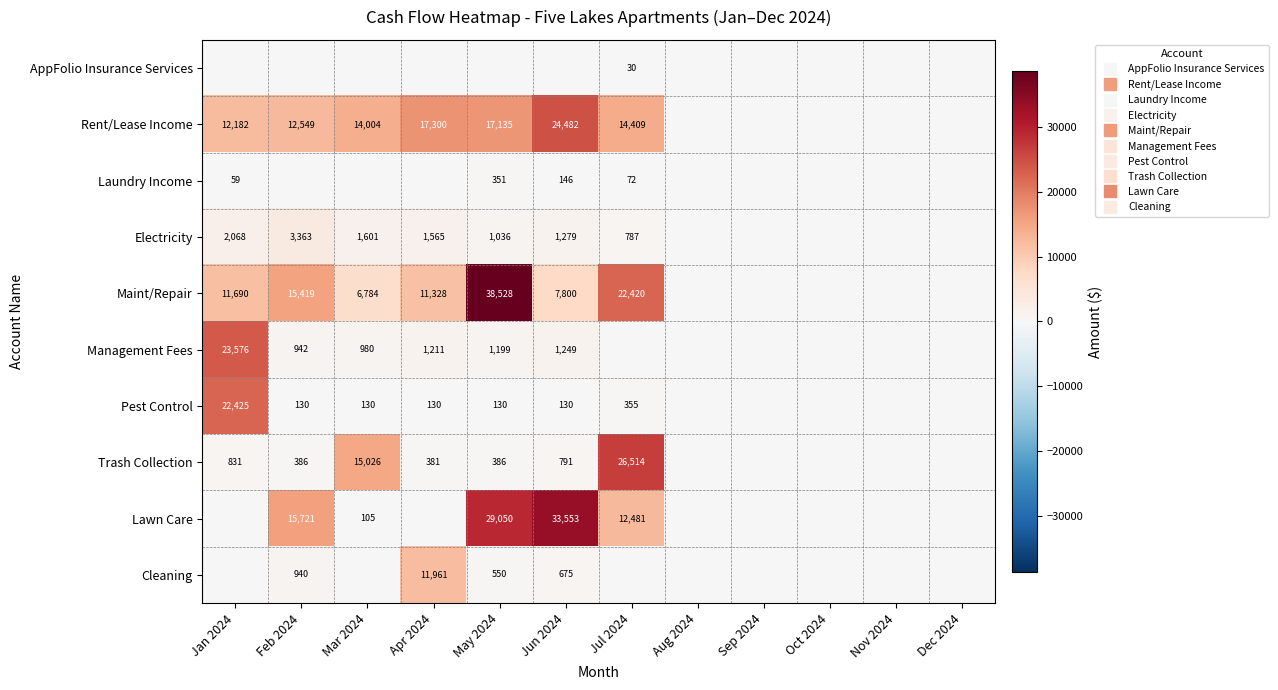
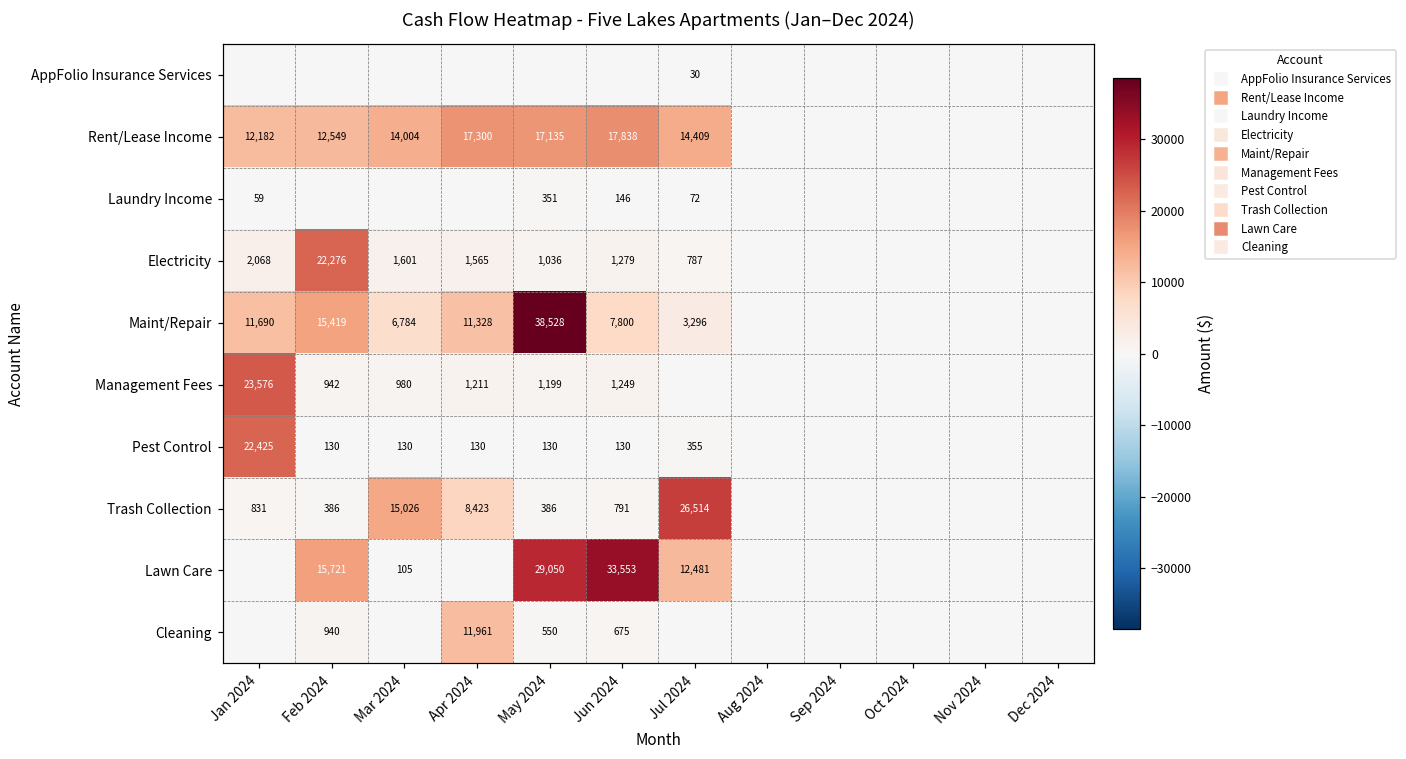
  {
    "AppFolio Insurance Services": {
      "Jul 2024": "30"
    },
    "Rent/Lease Income": {
      "Jan 2024": "12,182",
      "Feb 2024": "12,549",
      "Mar 2024": "14,004",
      "Apr 2024": "17,300",
      "May 2024": "17,135",
-     "Jun 2024": "24,482",
+     "Jun 2024": "17,838",
      "Jul 2024": "14,409"
    },
    "Laundry Income": {
      "Jan 2024": "59",
      "May 2024": "351",
      "Jun 2024": "146",
      "Jul 2024": "72"
    },
    "Electricity": {
      "Jan 2024": "2,068",
-     "Feb 2024": "3,363",
+     "Feb 2024": "22,276",
      "Mar 2024": "1,601",
      "Apr 2024": "1,565",
      "May 2024": "1,036",
      "Jun 2024": "1,279",
      "Jul 2024": "787"
    },
    "Maint/Repair": {
      "Jan 2024": "11,690",
      "Feb 2024": "15,419",
      "Mar 2024": "6,784",
      "Apr 2024": "11,328",
      "May 2024": "38,528",
      "Jun 2024": "7,800",
-     "Jul 2024": "22,420"
+     "Jul 2024": "3,296"
    },
    "Management Fees": {
      "Jan 2024": "23,576",
      "Feb 2024": "942",
      "Mar 2024": "980",
      "Apr 2024": "1,211",
      "May 2024": "1,199",
      "Jun 2024": "1,249"
    },
    "Pest Control": {
      "Jan 2024": "22,425",
      "Feb 2024": "130",
      "Mar 2024": "130",
      "Apr 2024": "130",
      "May 2024": "130",
      "Jun 2024": "130",
      "Jul 2024": "355"
    },
    "Trash Collection": {
      "Jan 2024": "831",
      "Feb 2024": "386",
      "Mar 2024": "15,026",
-     "Apr 2024": "381",
+     "Apr 2024": "8,423",
      "May 2024": "386",
      "Jun 2024": "791",
      "Jul 2024": "26,514"
    },
    "Lawn Care": {
      "Feb 2024": "15,721",
      "Mar 2024": "105",
      "May 2024": "29,050",
      "Jun 2024": "33,553",
      "Jul 2024": "12,481"
    },
    "Cleaning": {
      "Feb 2024": "940",
      "Apr 2024": "11,961",
      "May 2024": "550",
      "Jun 2024": "675"
    }
  }
